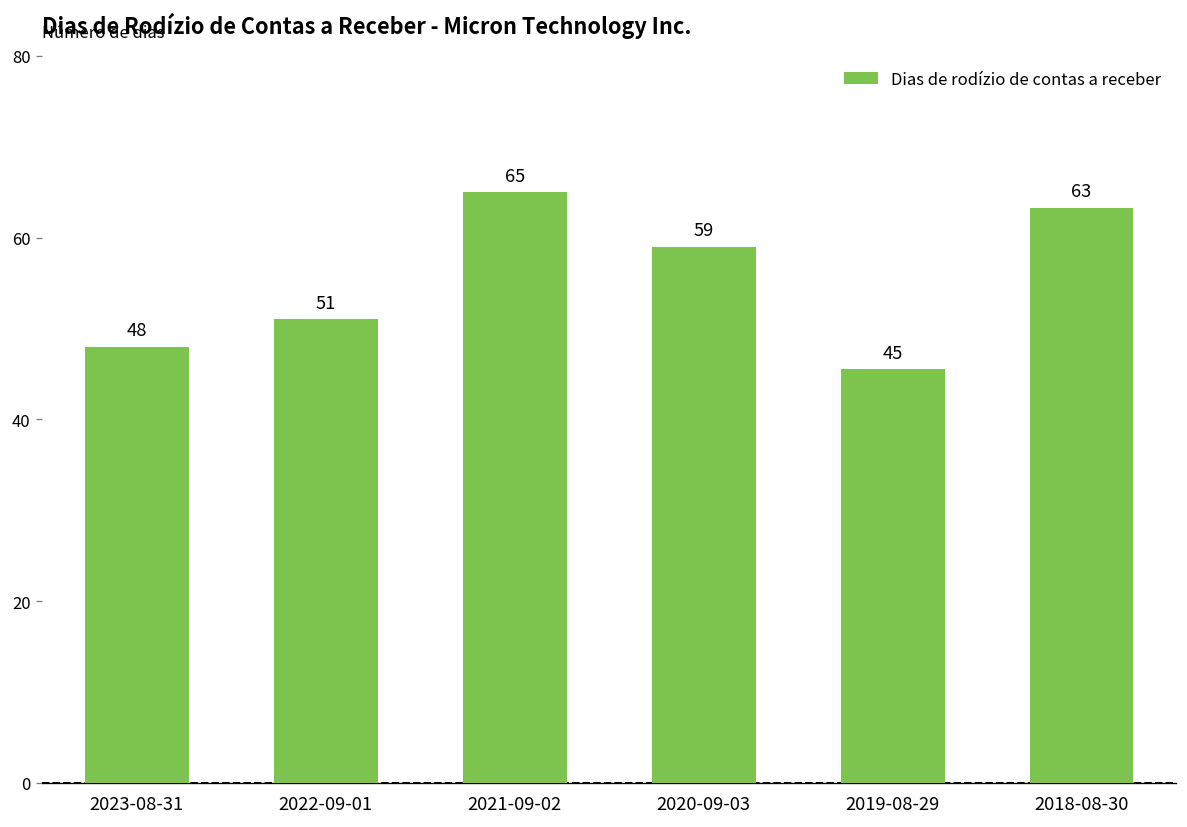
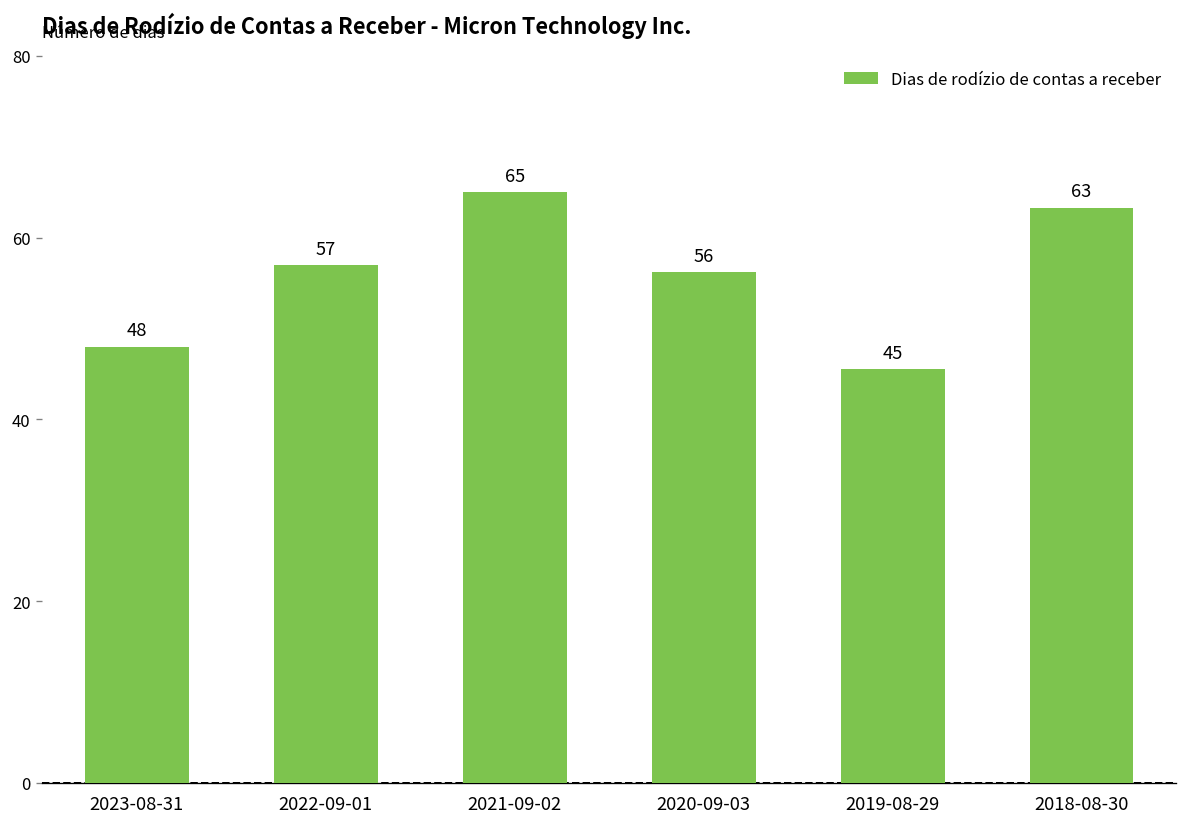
  {
    "2023-08-31": 48,
-   "2022-09-01": 51,
+   "2022-09-01": 57,
    "2021-09-02": 65,
-   "2020-09-03": 59,
+   "2020-09-03": 56,
    "2019-08-29": 45,
    "2018-08-30": 63
  }
